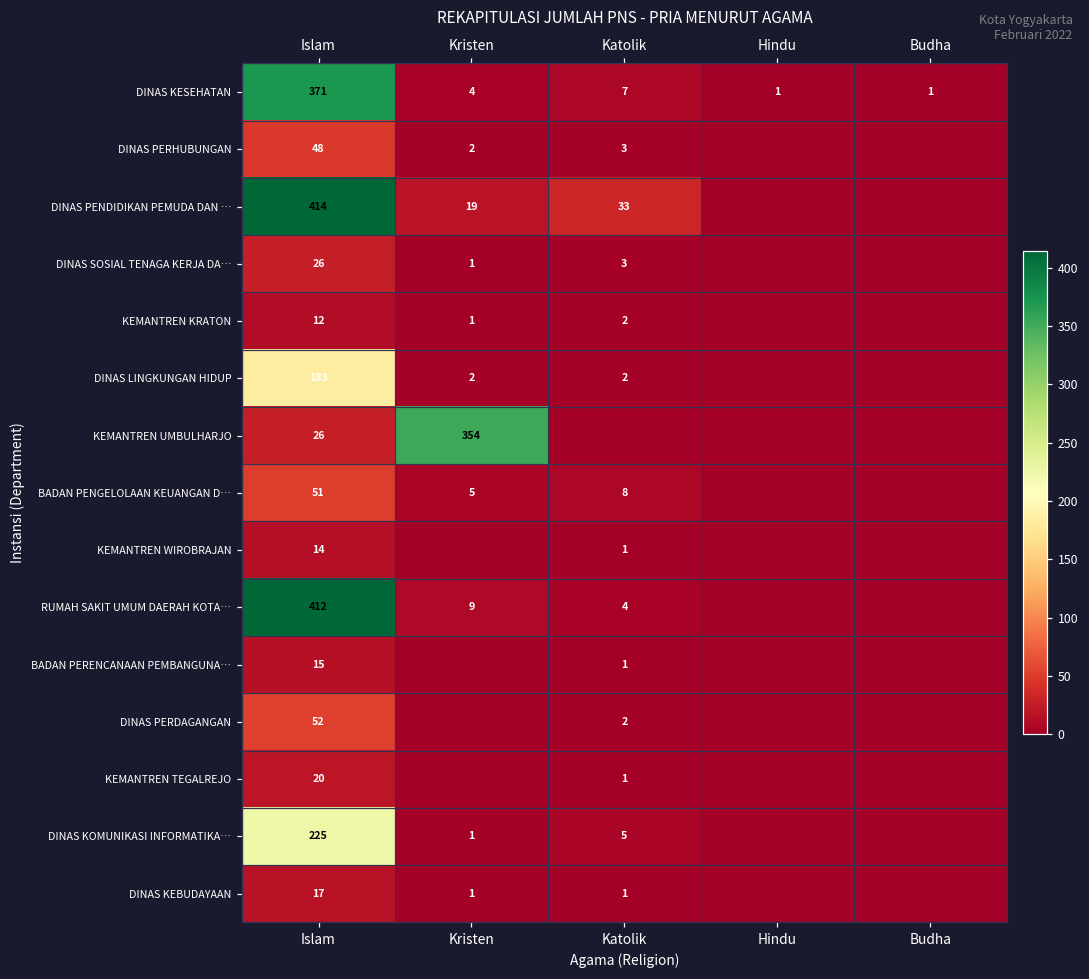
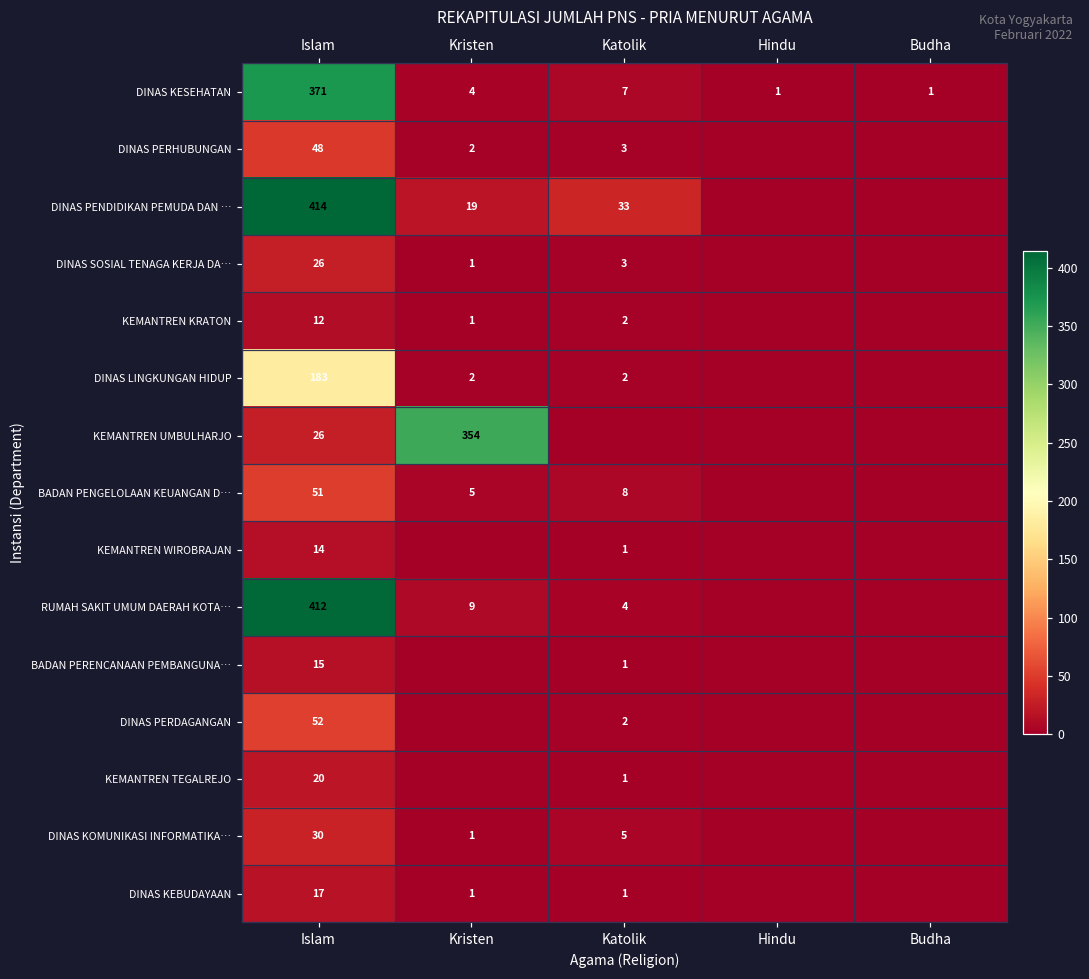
  {
    "DINAS KESEHATAN": {
      "Islam": 371,
      "Kristen": 4,
      "Katolik": 7,
      "Hindu": 1,
      "Budha": 1
    },
    "DINAS PERHUBUNGAN": {
      "Islam": 48,
      "Kristen": 2,
      "Katolik": 3
    },
    "DINAS PENDIDIKAN PEMUDA DAN …": {
      "Islam": 414,
      "Kristen": 19,
      "Katolik": 33
    },
    "DINAS SOSIAL TENAGA KERJA DA…": {
      "Islam": 26,
      "Kristen": 1,
      "Katolik": 3
    },
    "KEMANTREN KRATON": {
      "Islam": 12,
      "Kristen": 1,
      "Katolik": 2
    },
    "DINAS LINGKUNGAN HIDUP": {
      "Islam": 183,
      "Kristen": 2,
      "Katolik": 2
    },
    "KEMANTREN UMBULHARJO": {
      "Islam": 26,
      "Kristen": 354
    },
    "BADAN PENGELOLAAN KEUANGAN D…": {
      "Islam": 51,
      "Kristen": 5,
      "Katolik": 8
    },
    "KEMANTREN WIROBRAJAN": {
      "Islam": 14,
      "Katolik": 1
    },
    "RUMAH SAKIT UMUM DAERAH KOTA…": {
      "Islam": 412,
      "Kristen": 9,
      "Katolik": 4
    },
    "BADAN PERENCANAAN PEMBANGUNA…": {
      "Islam": 15,
      "Katolik": 1
    },
    "DINAS PERDAGANGAN": {
      "Islam": 52,
      "Katolik": 2
    },
    "KEMANTREN TEGALREJO": {
      "Islam": 20,
      "Katolik": 1
    },
    "DINAS KOMUNIKASI INFORMATIKA…": {
-     "Islam": 225,
+     "Islam": 30,
      "Kristen": 1,
      "Katolik": 5
    },
    "DINAS KEBUDAYAAN": {
      "Islam": 17,
      "Kristen": 1,
      "Katolik": 1
    }
  }
